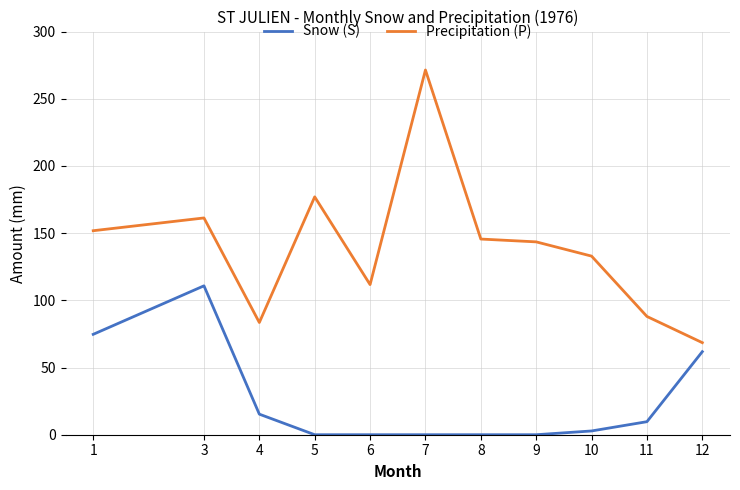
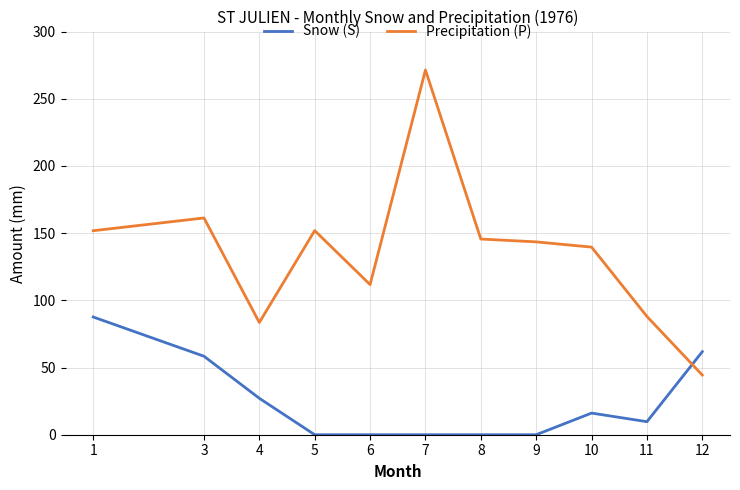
  {
    "Snow (S)": {
-     "1": 75,
-     "3": 111,
-     "4": 15,
+     "1": 88,
+     "3": 58,
+     "4": 27,
      "5": 0,
      "6": 0,
      "7": 0,
      "8": 0,
      "9": 0,
-     "10": 3,
+     "10": 16,
      "11": 10,
      "12": 62
    },
    "Precipitation (P)": {
      "1": 152,
      "3": 161,
      "4": 84,
-     "5": 177,
+     "5": 152,
      "6": 112,
      "7": 271,
      "8": 146,
      "9": 144,
-     "10": 133,
+     "10": 140,
      "11": 88,
-     "12": 69
+     "12": 44
    }
  }
